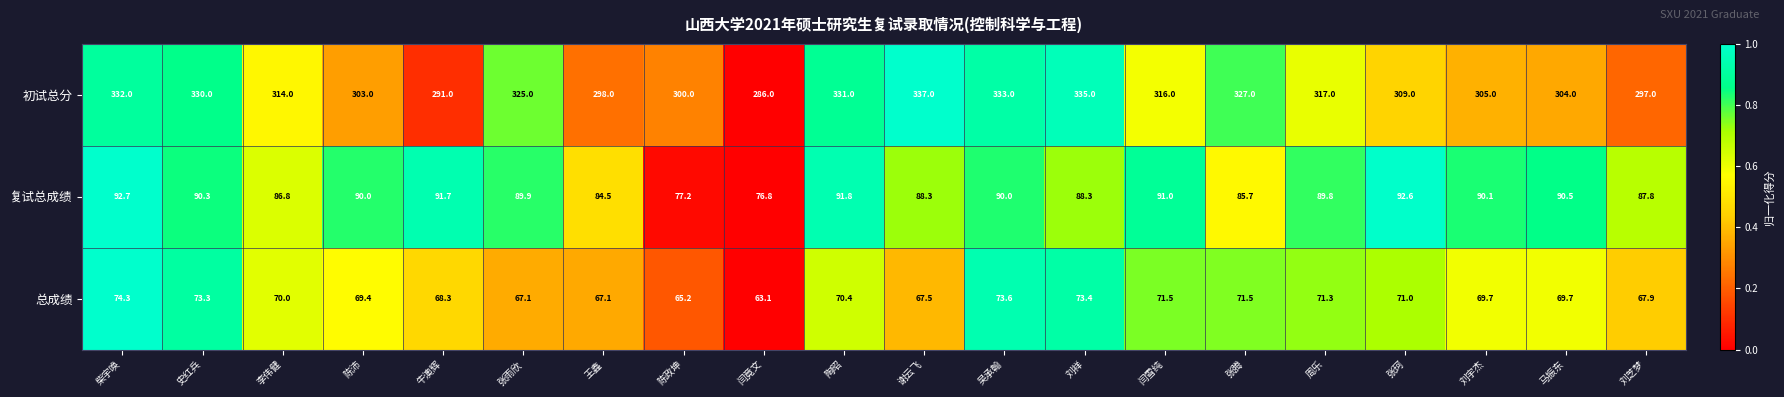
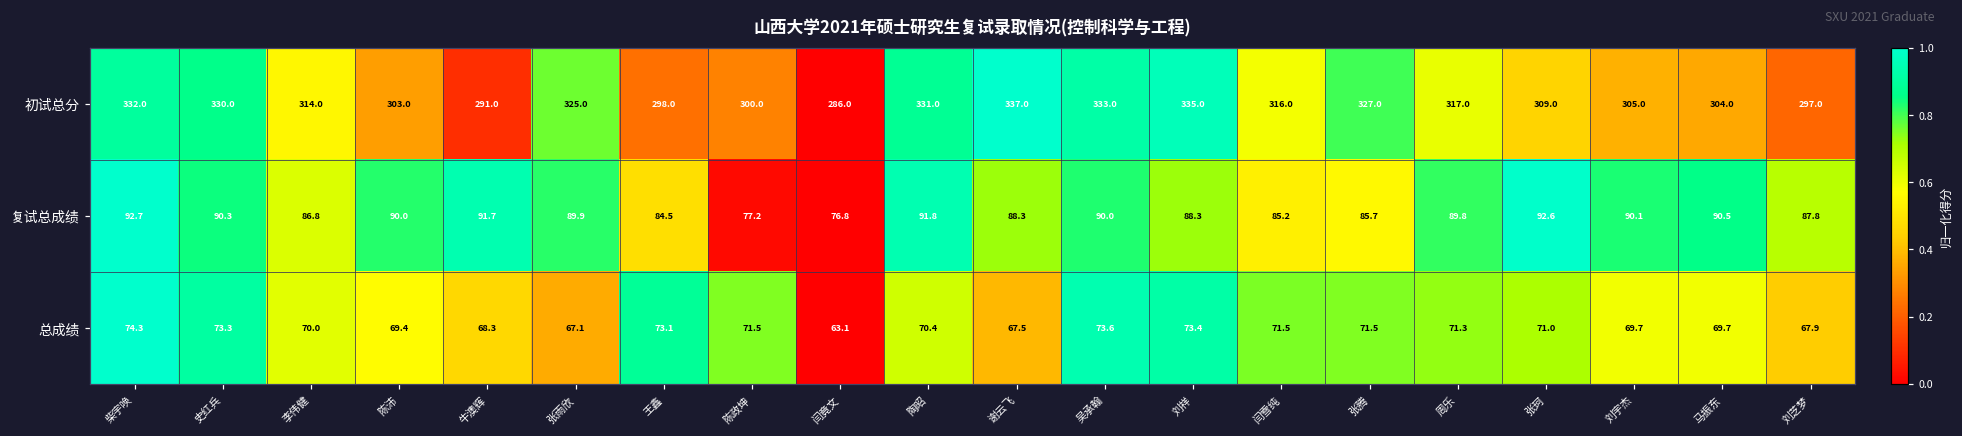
  {
    "初试总分": {
      "柴宇唤": 332.0,
      "史红兵": 330.0,
      "李伟健": 314.0,
      "陈沛": 303.0,
      "牛澳辉": 291.0,
      "张雨欣": 325.0,
      "王鑫": 298.0,
      "陈政坤": 300.0,
      "闫竟文": 286.0,
      "陶昭": 331.0,
      "谢云飞": 337.0,
      "吴承翰": 333.0,
      "刘祥": 335.0,
      "闫雪纯": 316.0,
      "张腾": 327.0,
      "周乐": 317.0,
      "张珂": 309.0,
      "刘宇杰": 305.0,
      "马振东": 304.0,
      "刘芝梦": 297.0
    },
    "复试总成绩": {
      "柴宇唤": 92.7,
      "史红兵": 90.3,
      "李伟健": 86.8,
      "陈沛": 90.0,
      "牛澳辉": 91.7,
      "张雨欣": 89.9,
      "王鑫": 84.5,
      "陈政坤": 77.2,
      "闫竟文": 76.8,
      "陶昭": 91.8,
      "谢云飞": 88.3,
      "吴承翰": 90.0,
      "刘祥": 88.3,
-     "闫雪纯": 91.0,
+     "闫雪纯": 85.2,
      "张腾": 85.7,
      "周乐": 89.8,
      "张珂": 92.6,
      "刘宇杰": 90.1,
      "马振东": 90.5,
      "刘芝梦": 87.8
    },
    "总成绩": {
      "柴宇唤": 74.3,
      "史红兵": 73.3,
      "李伟健": 70.0,
      "陈沛": 69.4,
      "牛澳辉": 68.3,
      "张雨欣": 67.1,
-     "王鑫": 67.1,
-     "陈政坤": 65.2,
+     "王鑫": 73.1,
+     "陈政坤": 71.5,
      "闫竟文": 63.1,
      "陶昭": 70.4,
      "谢云飞": 67.5,
      "吴承翰": 73.6,
      "刘祥": 73.4,
      "闫雪纯": 71.5,
      "张腾": 71.5,
      "周乐": 71.3,
      "张珂": 71.0,
      "刘宇杰": 69.7,
      "马振东": 69.7,
      "刘芝梦": 67.9
    }
  }
